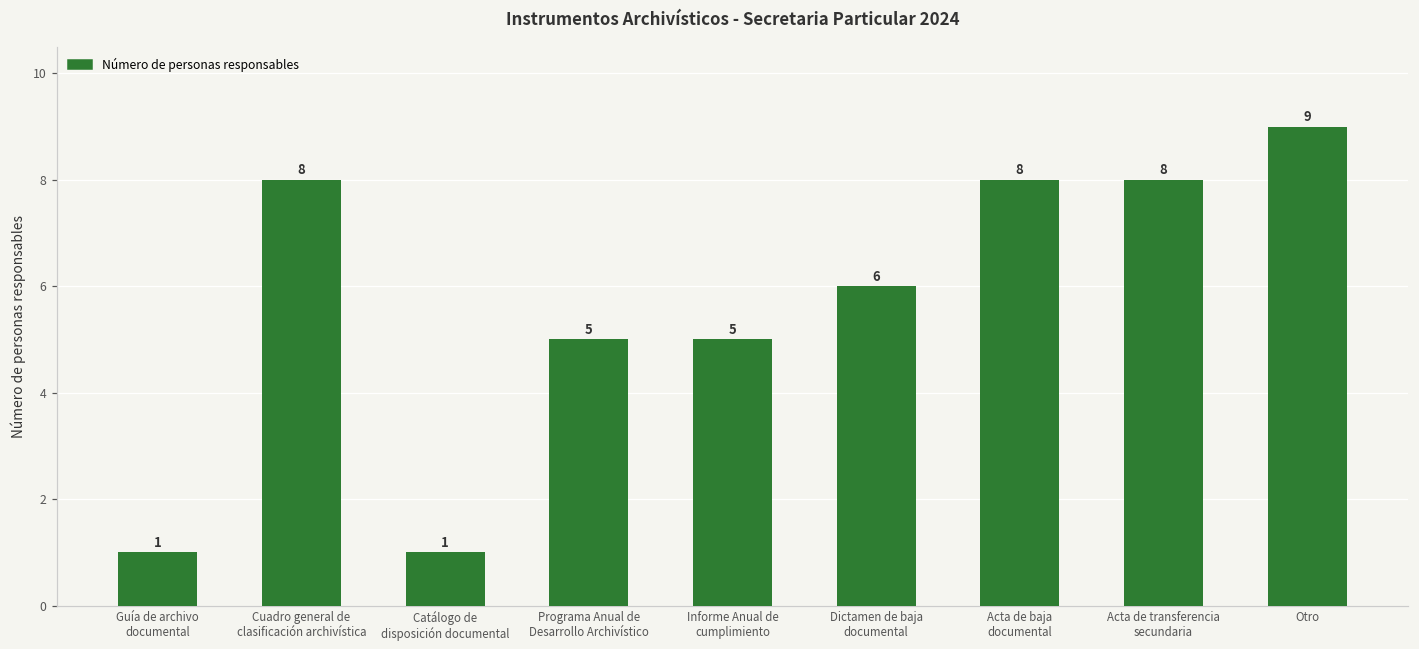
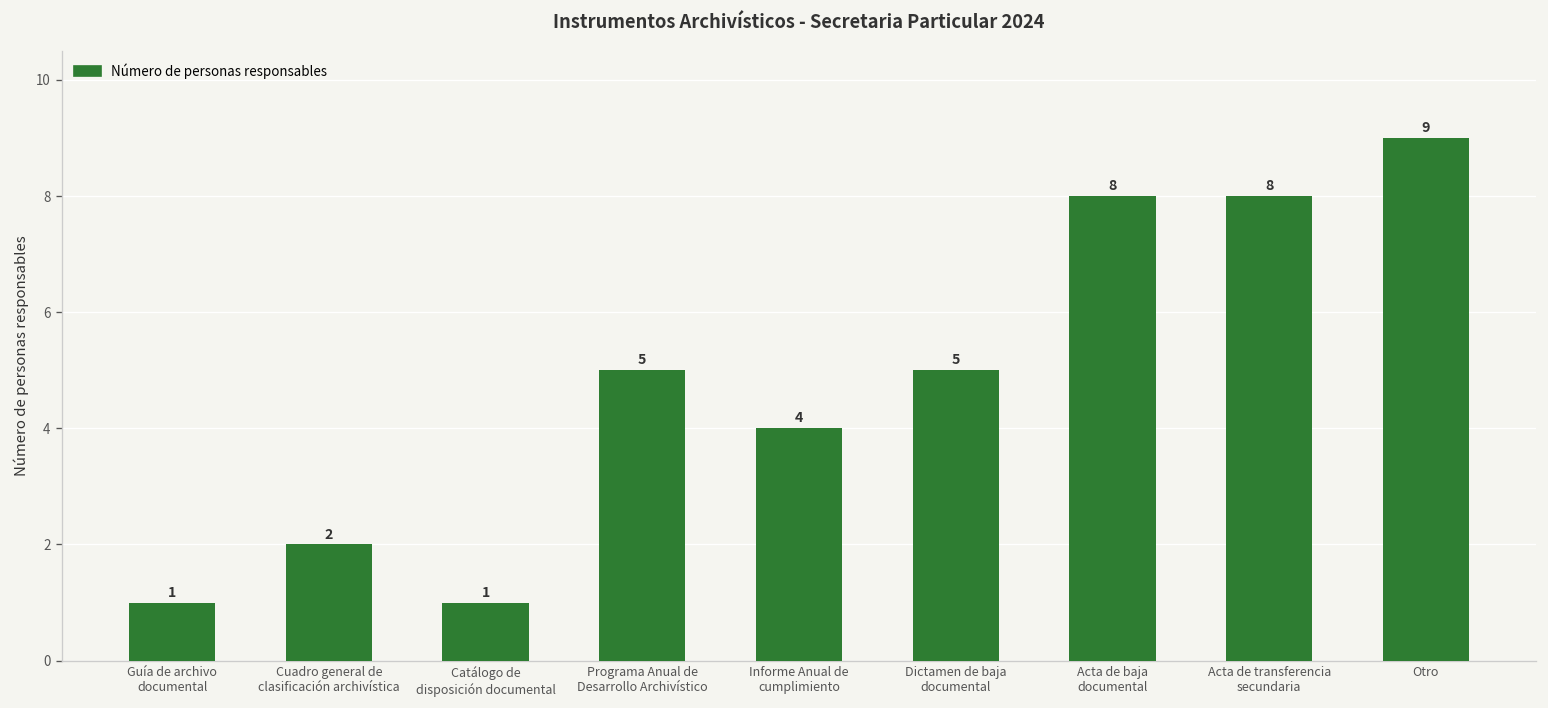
  {
    "Guía de archivo documental": 1,
-   "Cuadro general de clasificación archivística": 8,
+   "Cuadro general de clasificación archivística": 2,
    "Catálogo de disposición documental": 1,
    "Programa Anual de Desarrollo Archivístico": 5,
-   "Informe Anual de cumplimiento": 5,
-   "Dictamen de baja documental": 6,
+   "Informe Anual de cumplimiento": 4,
+   "Dictamen de baja documental": 5,
    "Acta de baja documental": 8,
    "Acta de transferencia secundaria": 8,
    "Otro": 9
  }
